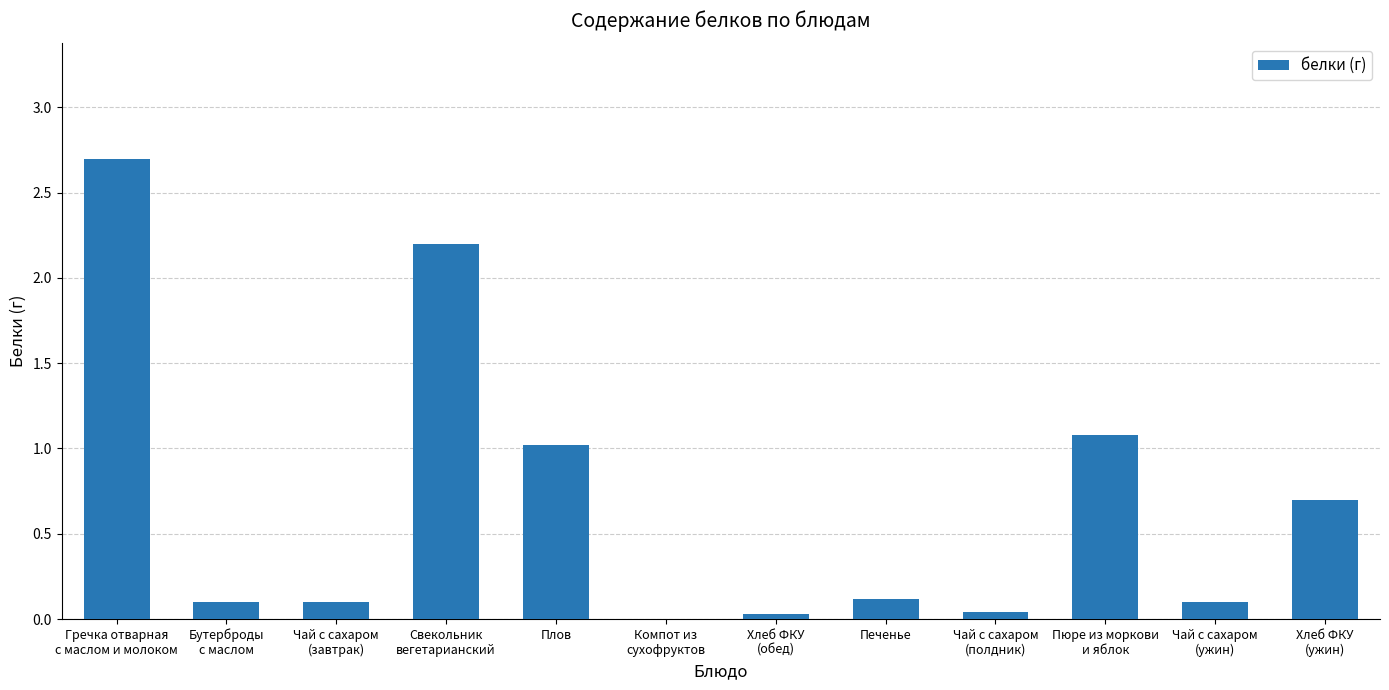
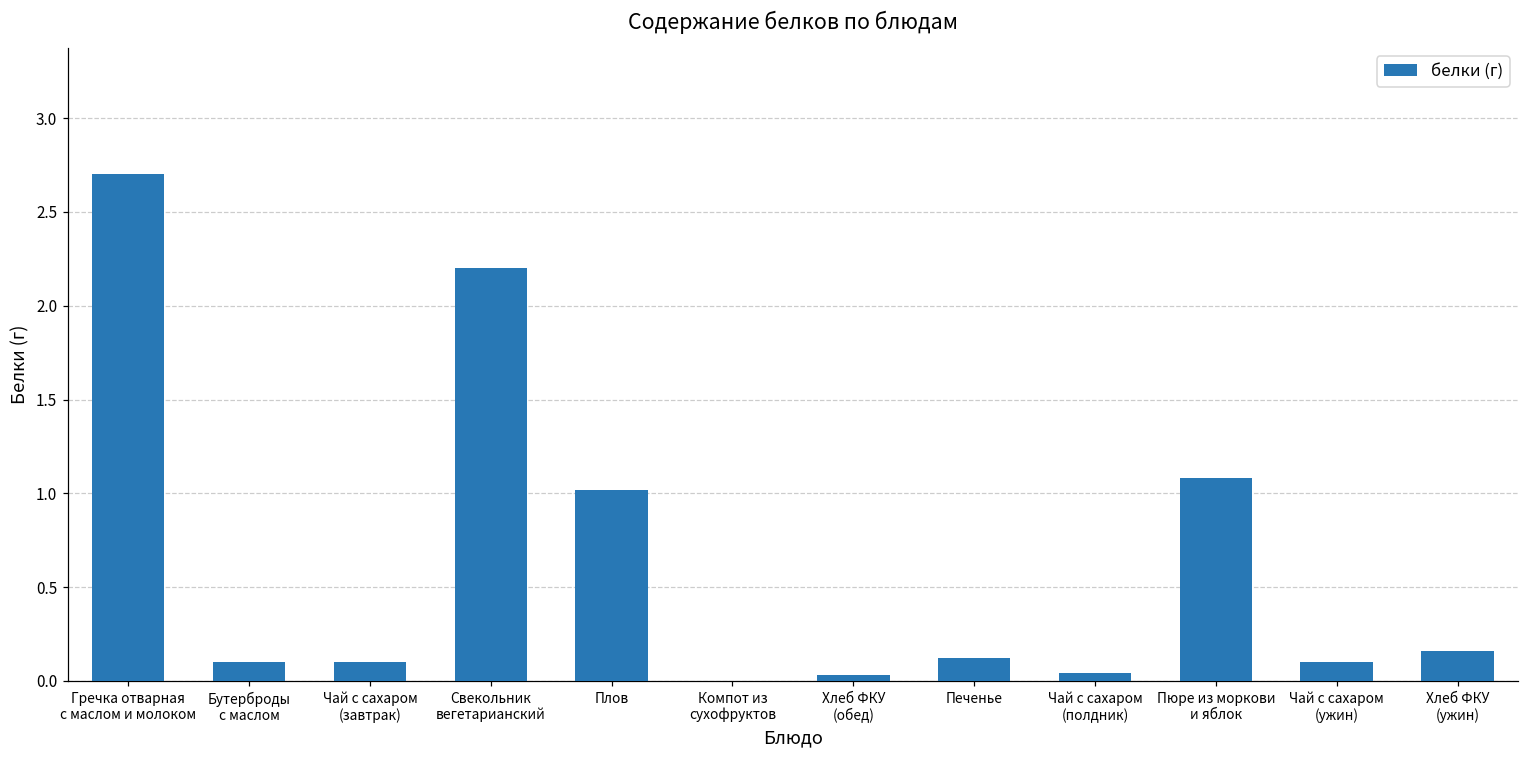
  {
    "Гречка отварная с маслом и молоком": 2.70,
    "Бутерброды с маслом": 0.10,
    "Чай с сахаром (завтрак)": 0.10,
    "Свекольник вегетарианский": 2.20,
    "Плов": 1.02,
    "Компот из сухофруктов": 0.00,
    "Хлеб ФКУ (обед)": 0.03,
    "Печенье": 0.12,
    "Чай с сахаром (полдник)": 0.04,
    "Пюре из моркови и яблок": 1.08,
    "Чай с сахаром (ужин)": 0.10,
-   "Хлеб ФКУ (ужин)": 0.70
+   "Хлеб ФКУ (ужин)": 0.16
  }
